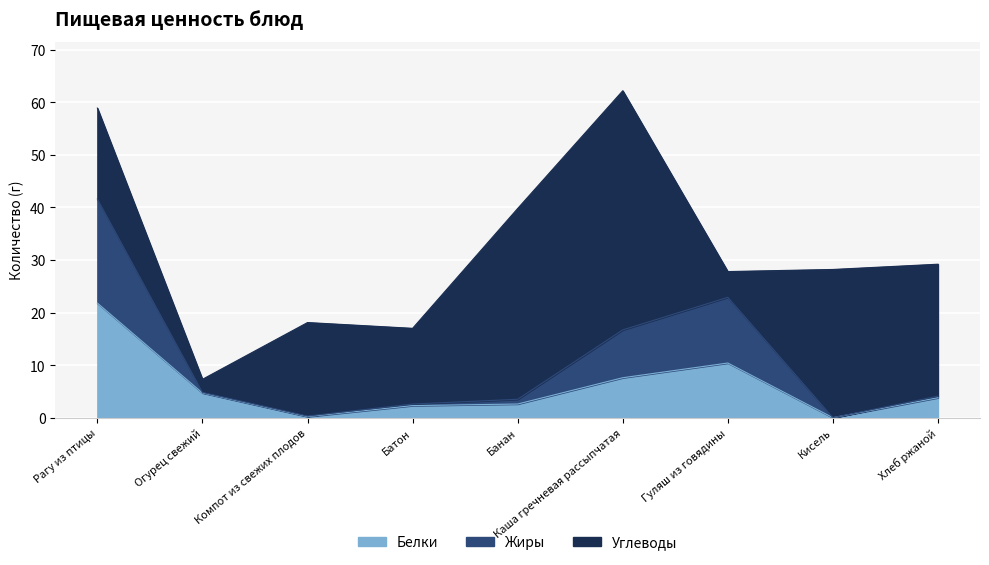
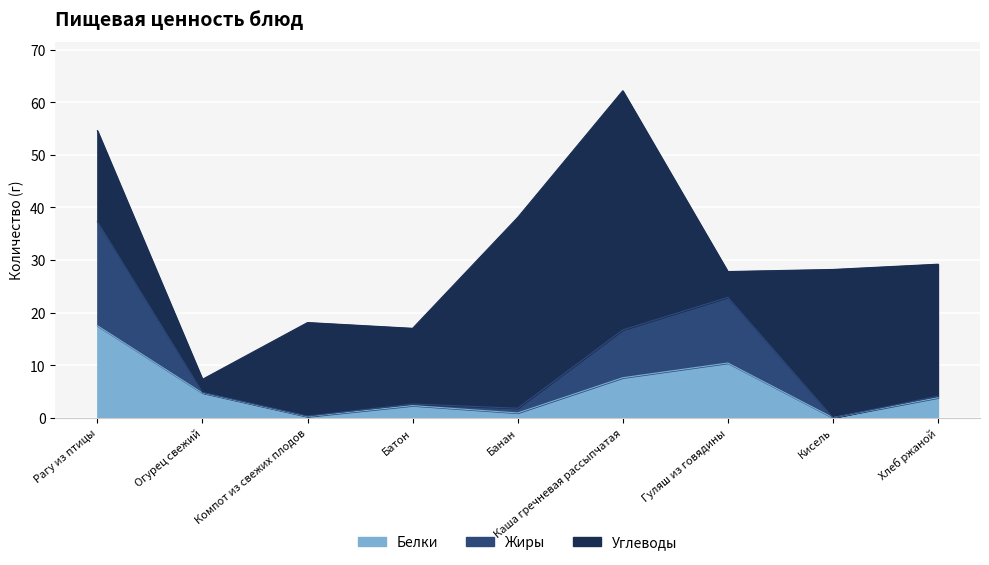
  {
    "Белки": {
-     "Рагу из птицы": 22,
-     "Банан": 3,
+     "Рагу из птицы": 18,
+     "Банан": 1,
      "Каша гречневая рассыпчатая": 8,
      "Гуляш из говядины": 10
    }
  }
